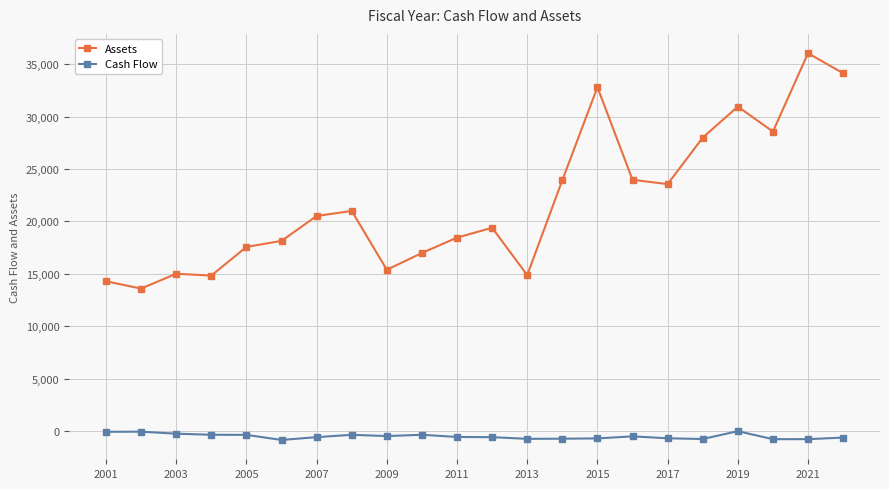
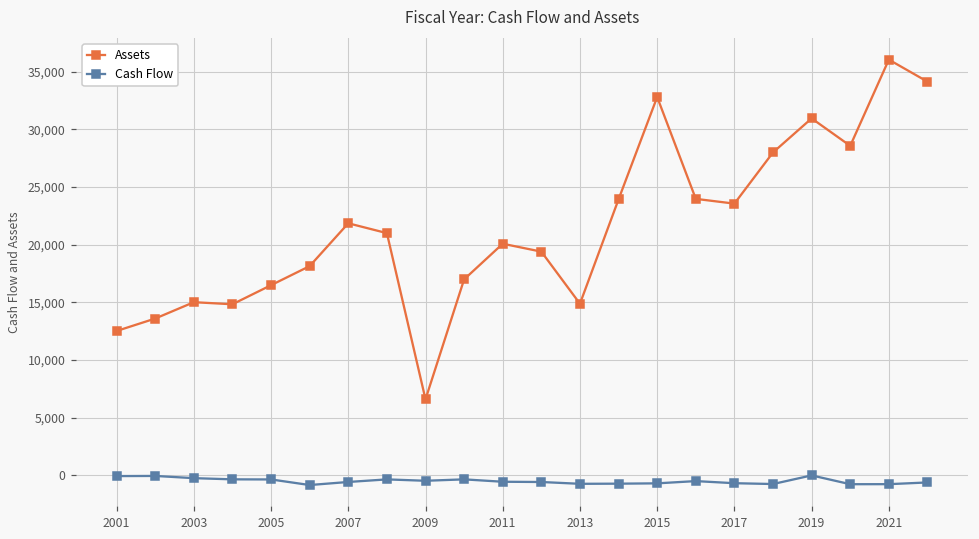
  {
    "Assets": {
-     "2001": "14,300",
+     "2001": "12,500",
      "2003": "15,000",
-     "2005": "17,600",
-     "2007": "20,500",
-     "2009": "15,400",
-     "2011": "18,500",
+     "2005": "16,500",
+     "2007": "21,900",
+     "2009": "6,600",
+     "2011": "20,100",
      "2013": "14,900",
      "2015": "32,800",
      "2017": "23,600",
      "2019": "30,900",
      "2021": "36,000"
    },
    "Cash Flow": {
      "2001": "-100",
      "2003": "-200",
      "2005": "-400",
      "2007": "-600",
      "2009": "-500",
      "2011": "-600",
      "2013": "-700",
      "2015": "-700",
      "2017": "-700",
      "2019": "0",
      "2021": "-800"
    }
  }
